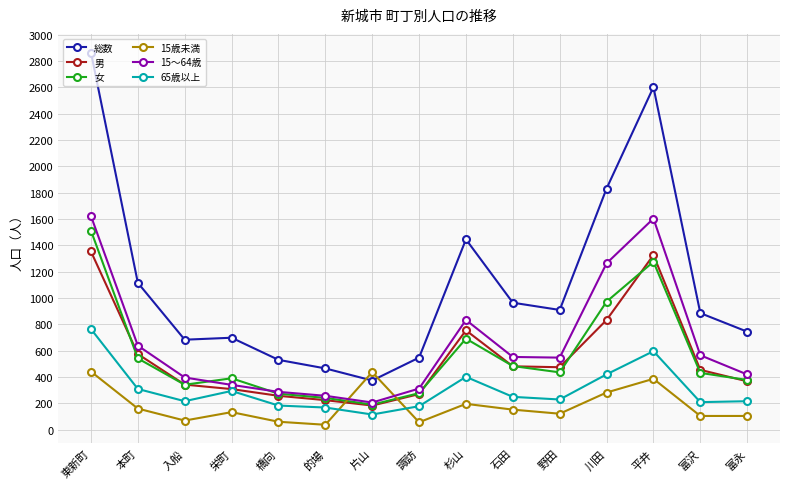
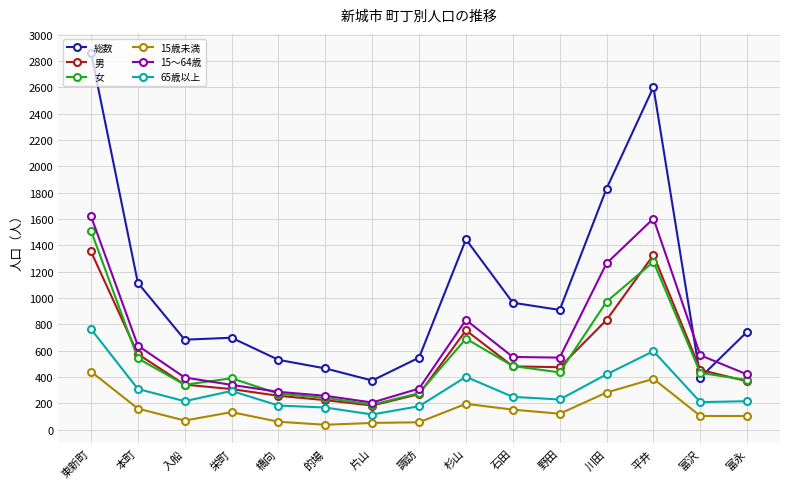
  {
    "総数": {
      "本町": 1120,
      "入船": 680,
      "栄町": 700,
      "橋向": 530,
      "的場": 470,
      "片山": 370,
      "諏訪": 550,
      "杉山": 1450,
      "石田": 960,
      "野田": 910,
      "川田": 1830,
      "平井": 2600,
-     "富沢": 890,
+     "富沢": 400,
      "富永": 740
    },
    "男": {
      "東新町": 1350,
      "本町": 570,
      "杉山": 750,
      "野田": 470,
      "川田": 830,
      "平井": 1330,
      "富沢": 450
    },
    "女": {
      "東新町": 1510,
      "本町": 540,
      "栄町": 390,
      "杉山": 690,
      "野田": 440,
      "川田": 970,
      "平井": 1280,
      "富沢": 430
    },
    "15歳未満": {
      "東新町": 440,
      "本町": 160,
      "入船": 70,
      "栄町": 130,
      "橋向": 60,
      "的場": 40,
-     "片山": 440,
+     "片山": 50,
      "諏訪": 60,
      "杉山": 200,
      "石田": 150,
      "野田": 120,
      "川田": 280,
      "平井": 390,
      "富沢": 100,
      "富永": 100
    },
    "15～64歳": {
      "東新町": 1620,
      "本町": 640,
      "入船": 400,
      "栄町": 340,
      "諏訪": 310,
      "杉山": 830,
      "石田": 550,
      "野田": 550,
      "川田": 1260,
      "平井": 1600,
      "富沢": 570,
      "富永": 420
    },
    "65歳以上": {
      "東新町": 760,
      "本町": 310,
      "入船": 220,
      "橋向": 180,
      "的場": 170,
      "片山": 120,
      "諏訪": 180,
      "杉山": 400,
      "石田": 250,
      "野田": 230,
      "川田": 420,
      "平井": 600,
      "富沢": 210,
      "富永": 220
    }
  }
